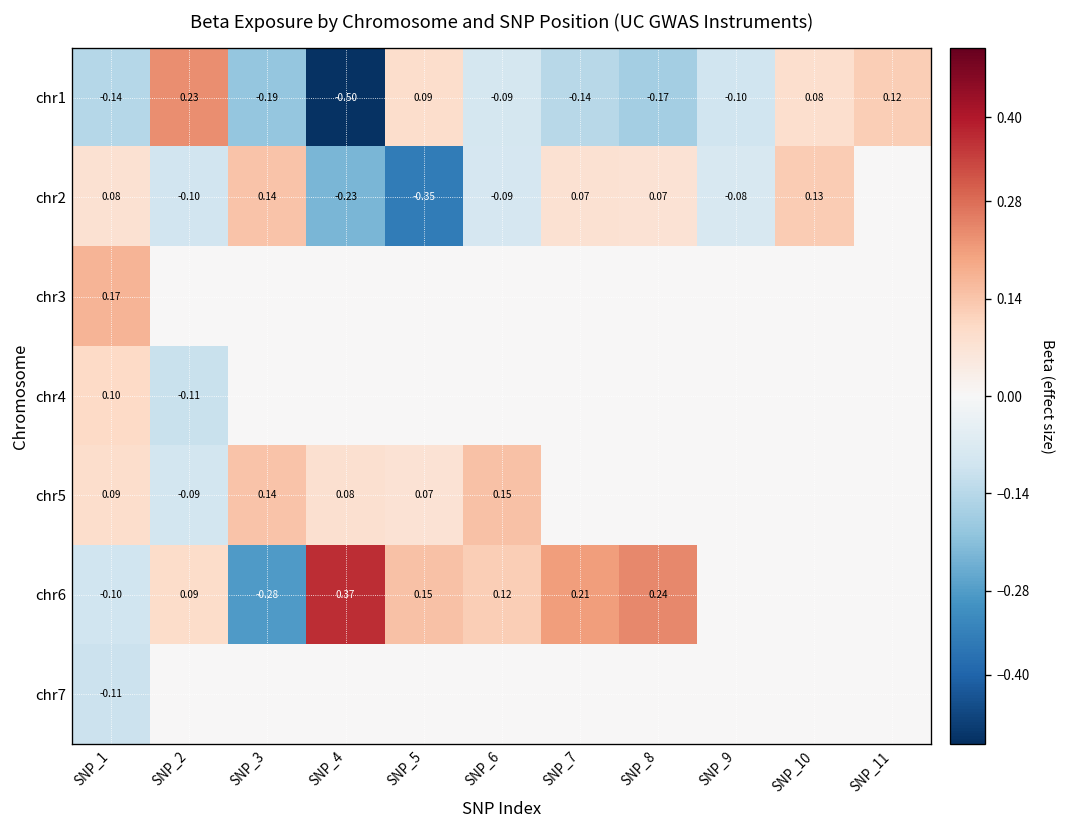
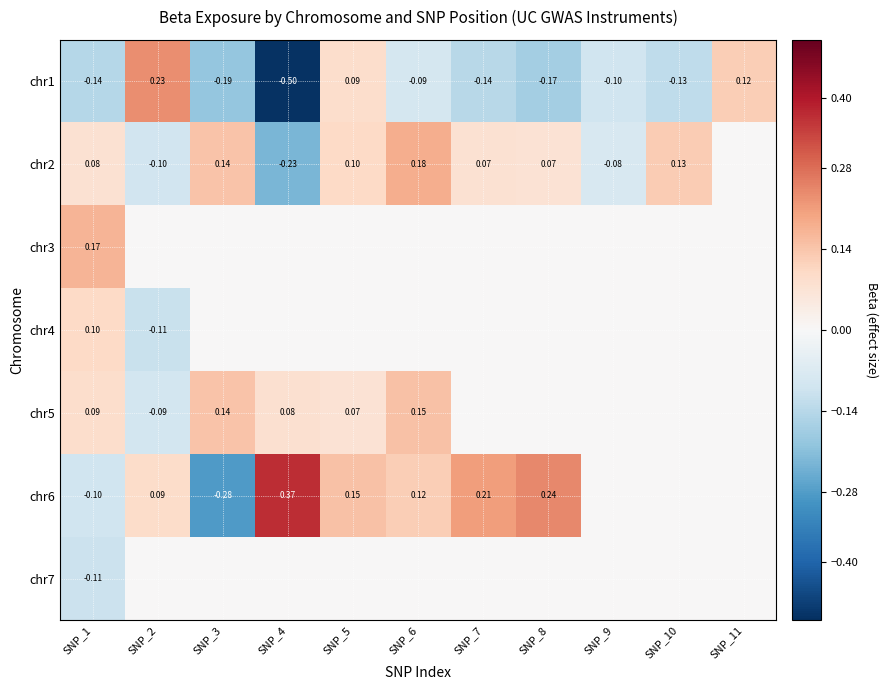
  {
    "chr1": {
      "SNP_1": -0.14,
      "SNP_2": 0.23,
      "SNP_3": -0.19,
      "SNP_4": -0.50,
      "SNP_5": 0.09,
      "SNP_6": -0.09,
      "SNP_7": -0.14,
      "SNP_8": -0.17,
      "SNP_9": -0.10,
-     "SNP_10": 0.08,
+     "SNP_10": -0.13,
      "SNP_11": 0.12
    },
    "chr2": {
      "SNP_1": 0.08,
      "SNP_2": -0.10,
      "SNP_3": 0.14,
      "SNP_4": -0.23,
-     "SNP_5": -0.35,
-     "SNP_6": -0.09,
+     "SNP_5": 0.10,
+     "SNP_6": 0.18,
      "SNP_7": 0.07,
      "SNP_8": 0.07,
      "SNP_9": -0.08,
      "SNP_10": 0.13
    },
    "chr3": {
      "SNP_1": 0.17
    },
    "chr4": {
      "SNP_1": 0.10,
      "SNP_2": -0.11
    },
    "chr5": {
      "SNP_1": 0.09,
      "SNP_2": -0.09,
      "SNP_3": 0.14,
      "SNP_4": 0.08,
      "SNP_5": 0.07,
      "SNP_6": 0.15
    },
    "chr6": {
      "SNP_1": -0.10,
      "SNP_2": 0.09,
      "SNP_3": -0.28,
      "SNP_4": 0.37,
      "SNP_5": 0.15,
      "SNP_6": 0.12,
      "SNP_7": 0.21,
      "SNP_8": 0.24
    },
    "chr7": {
      "SNP_1": -0.11
    }
  }
